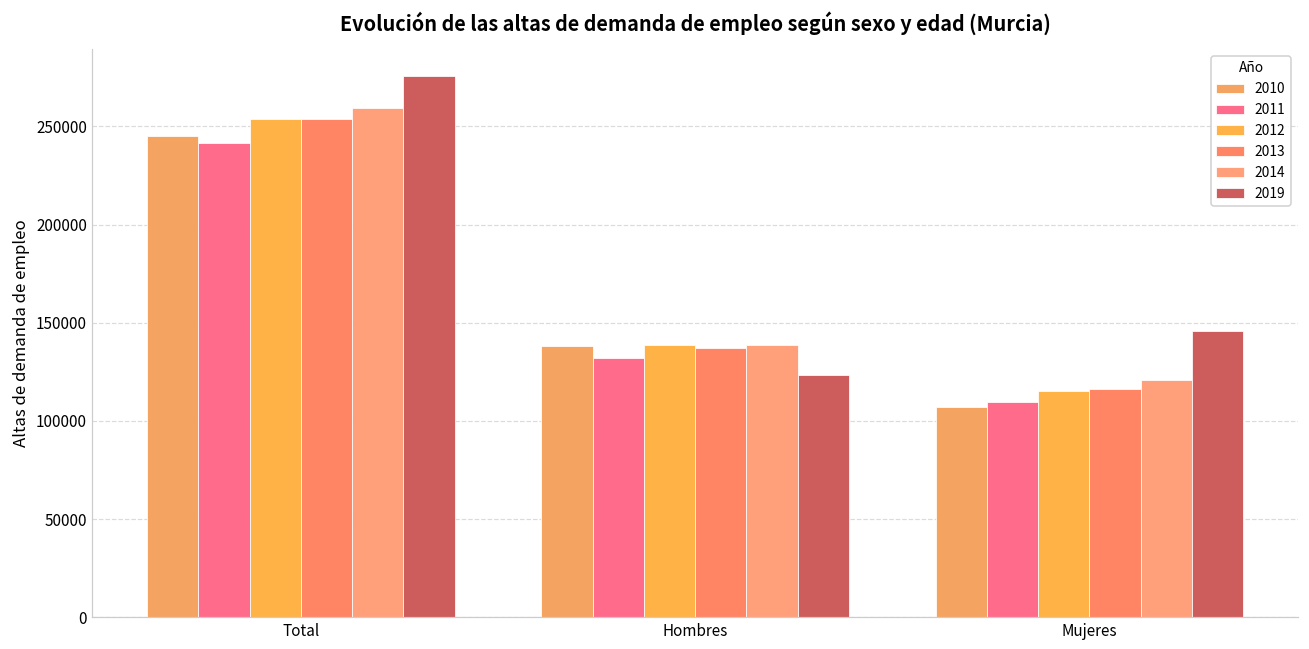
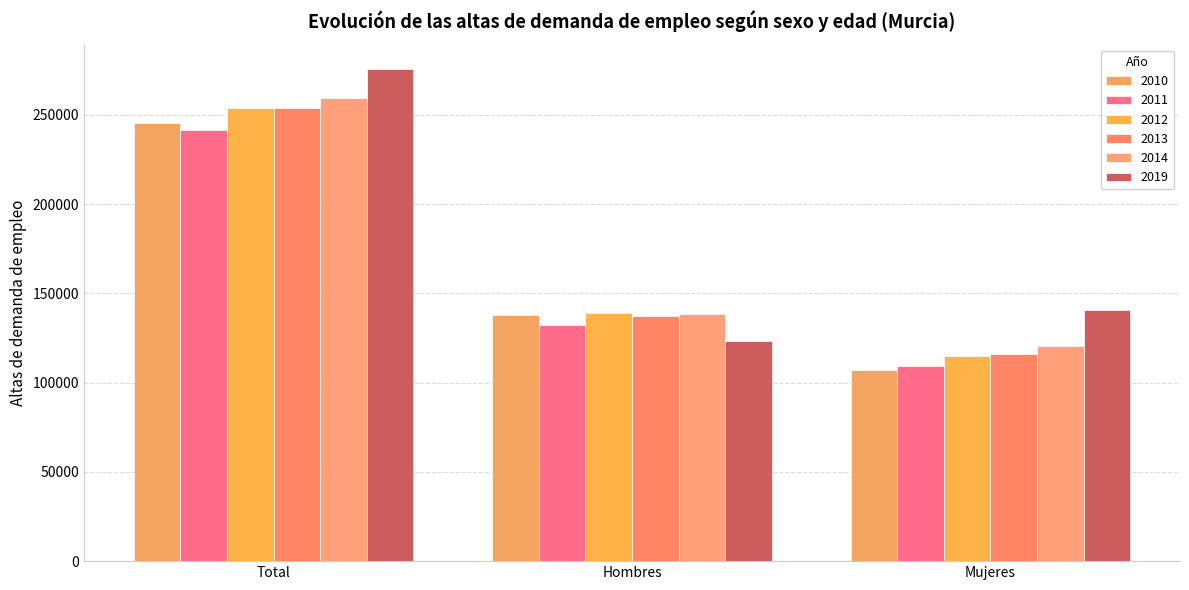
  {
    "2019": {
      "Total": 276000,
      "Hombres": 123000,
-     "Mujeres": 146000
+     "Mujeres": 141000
    }
  }
